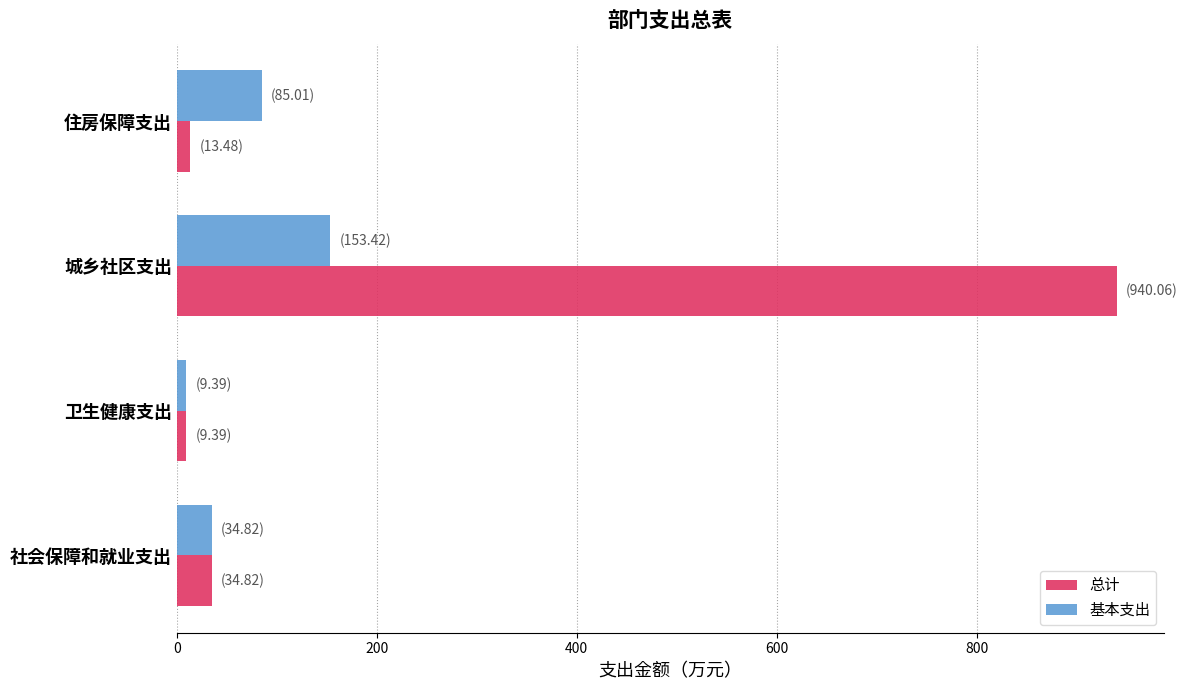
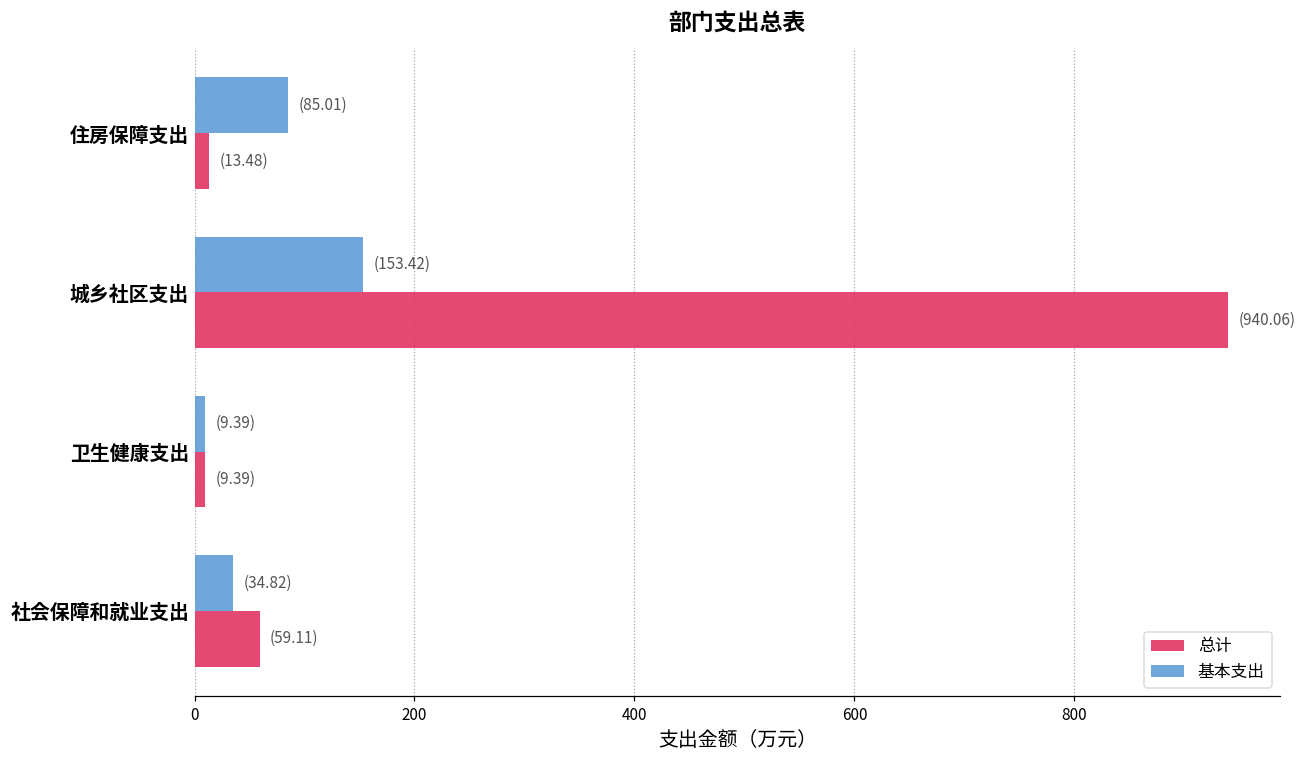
  {
    "总计": {
      "住房保障支出": "(13.48)",
      "城乡社区支出": "(940.06)",
      "卫生健康支出": "(9.39)",
-     "社会保障和就业支出": "(34.82)"
+     "社会保障和就业支出": "(59.11)"
    },
    "基本支出": {
      "住房保障支出": "(85.01)",
      "城乡社区支出": "(153.42)",
      "卫生健康支出": "(9.39)",
      "社会保障和就业支出": "(34.82)"
    }
  }
